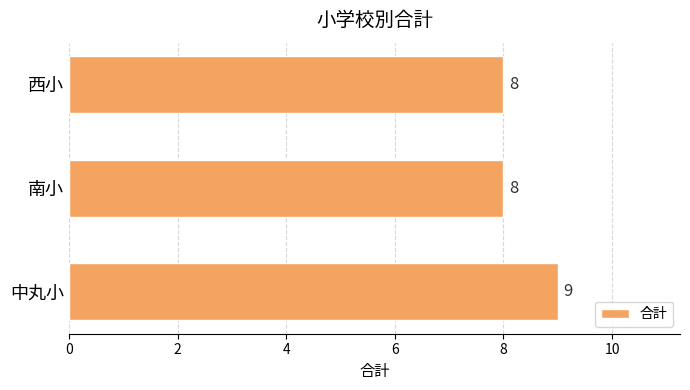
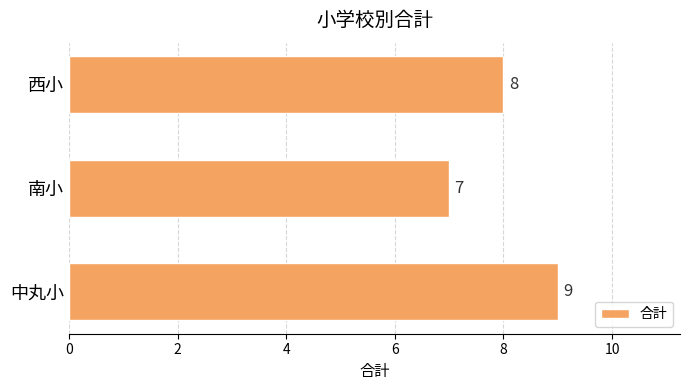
  {
    "西小": 8,
-   "南小": 8,
+   "南小": 7,
    "中丸小": 9
  }
